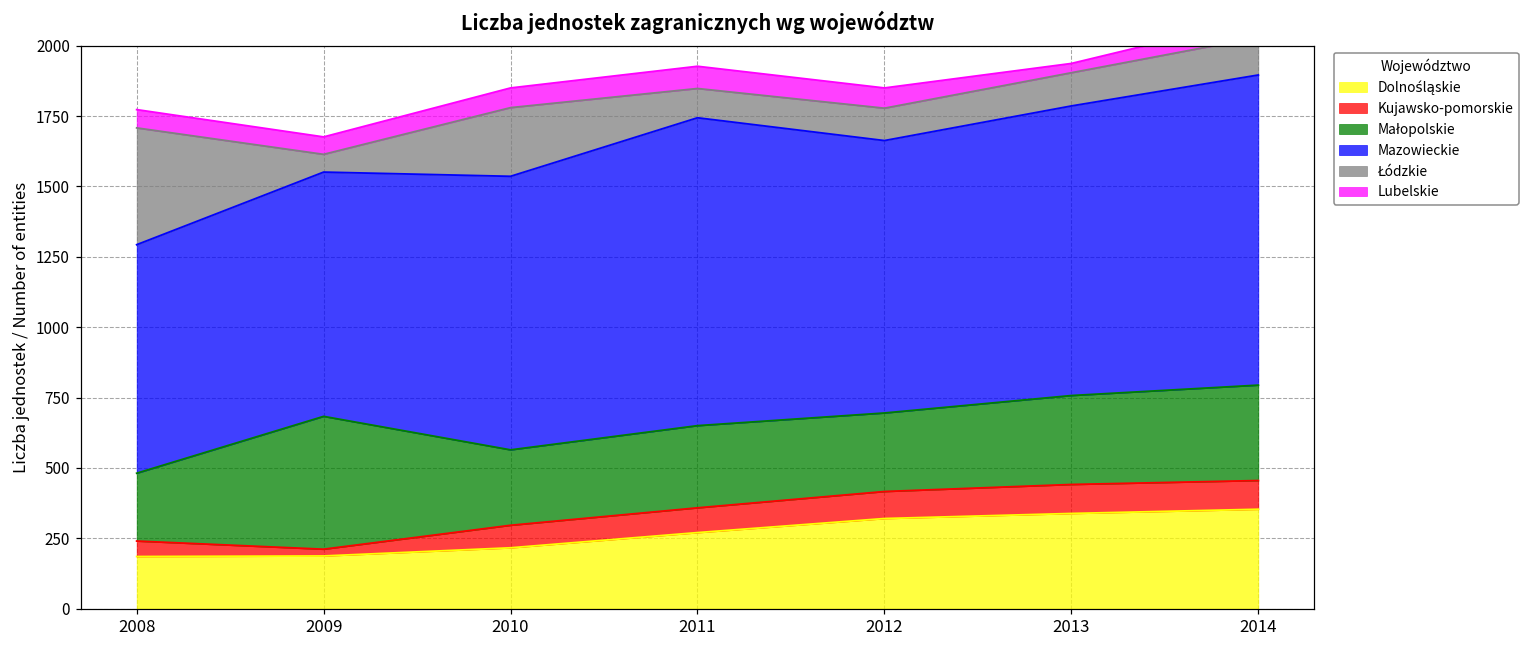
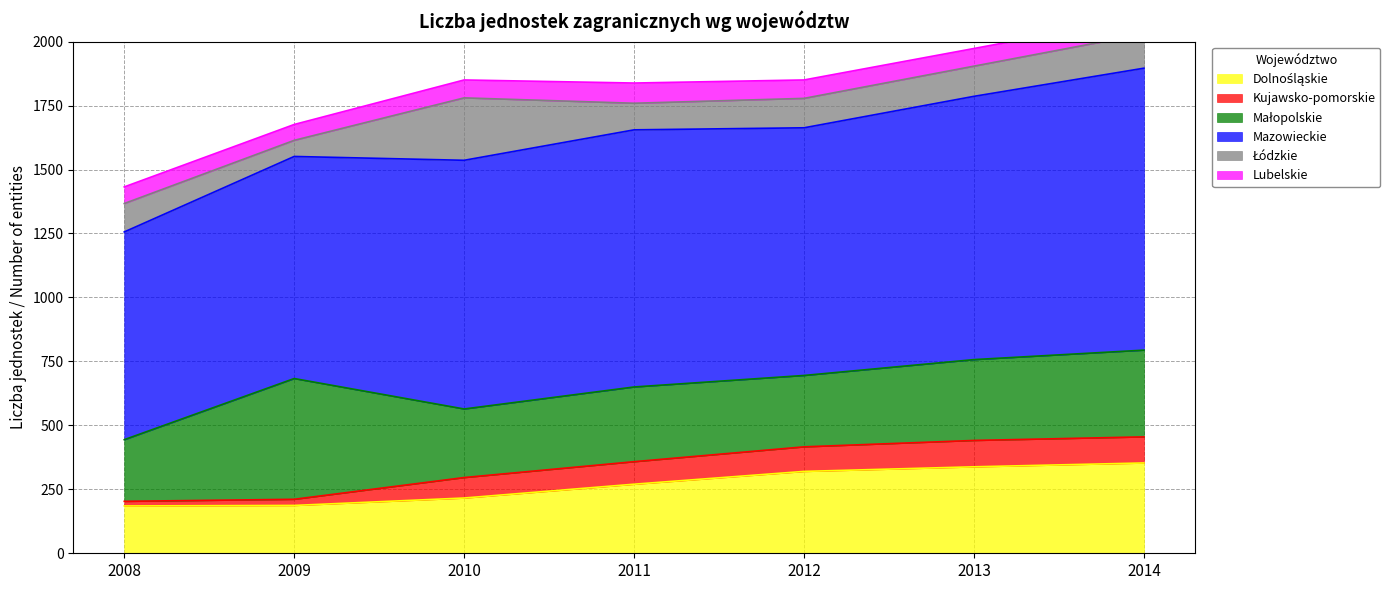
  {
    "Dolnośląskie": {
      "2008": 190,
      "2009": 190,
      "2010": 220,
      "2011": 270,
      "2012": 320,
      "2013": 340,
      "2014": 350
    },
    "Kujawsko-pomorskie": {
-     "2008": 60,
+     "2008": 20,
      "2009": 20,
      "2010": 80,
      "2011": 90,
      "2012": 100,
      "2013": 100,
      "2014": 100
    },
    "Małopolskie": {
      "2008": 240,
      "2009": 470,
      "2010": 270,
      "2011": 290,
      "2012": 280,
      "2013": 320,
      "2014": 340
    },
    "Mazowieckie": {
      "2008": 810,
      "2009": 870,
      "2010": 970,
-     "2011": 1090,
+     "2011": 1010,
      "2012": 970,
      "2013": 1030,
      "2014": 1100
    },
    "Łódzkie": {
-     "2008": 420,
+     "2008": 110,
      "2009": 60,
      "2010": 240,
      "2011": 100,
      "2012": 120,
      "2013": 120
    },
    "Lubelskie": {
      "2008": 70,
      "2009": 60,
      "2010": 70,
      "2011": 80,
      "2012": 70,
-     "2013": 30
+     "2013": 70
    }
  }
